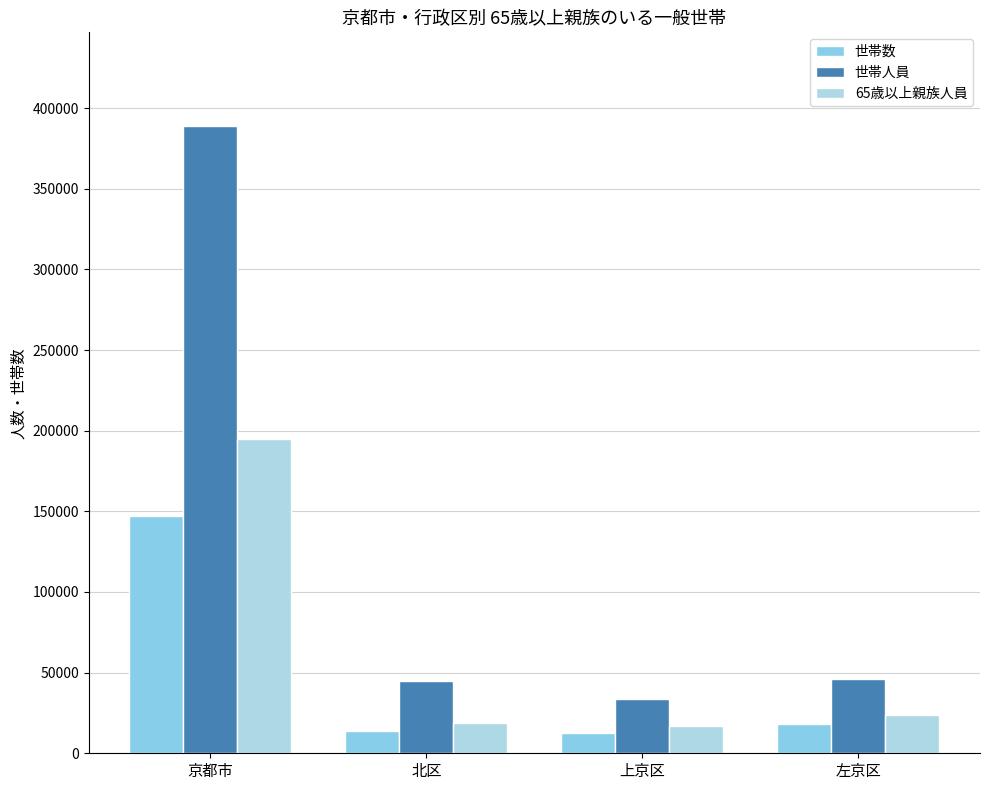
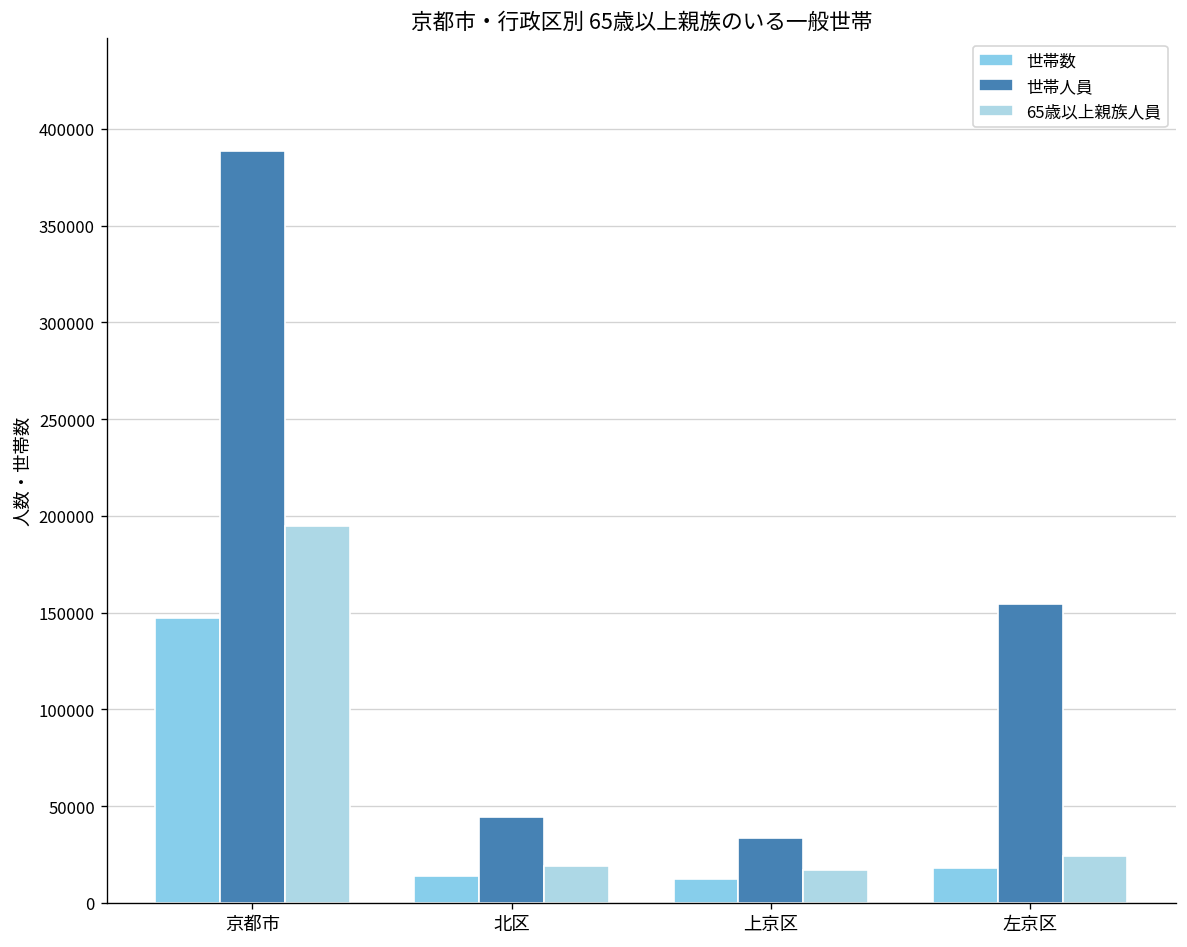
  {
    "世帯人員": {
      "京都市": 389000,
      "北区": 45000,
      "上京区": 33000,
-     "左京区": 46000
+     "左京区": 155000
    }
  }
